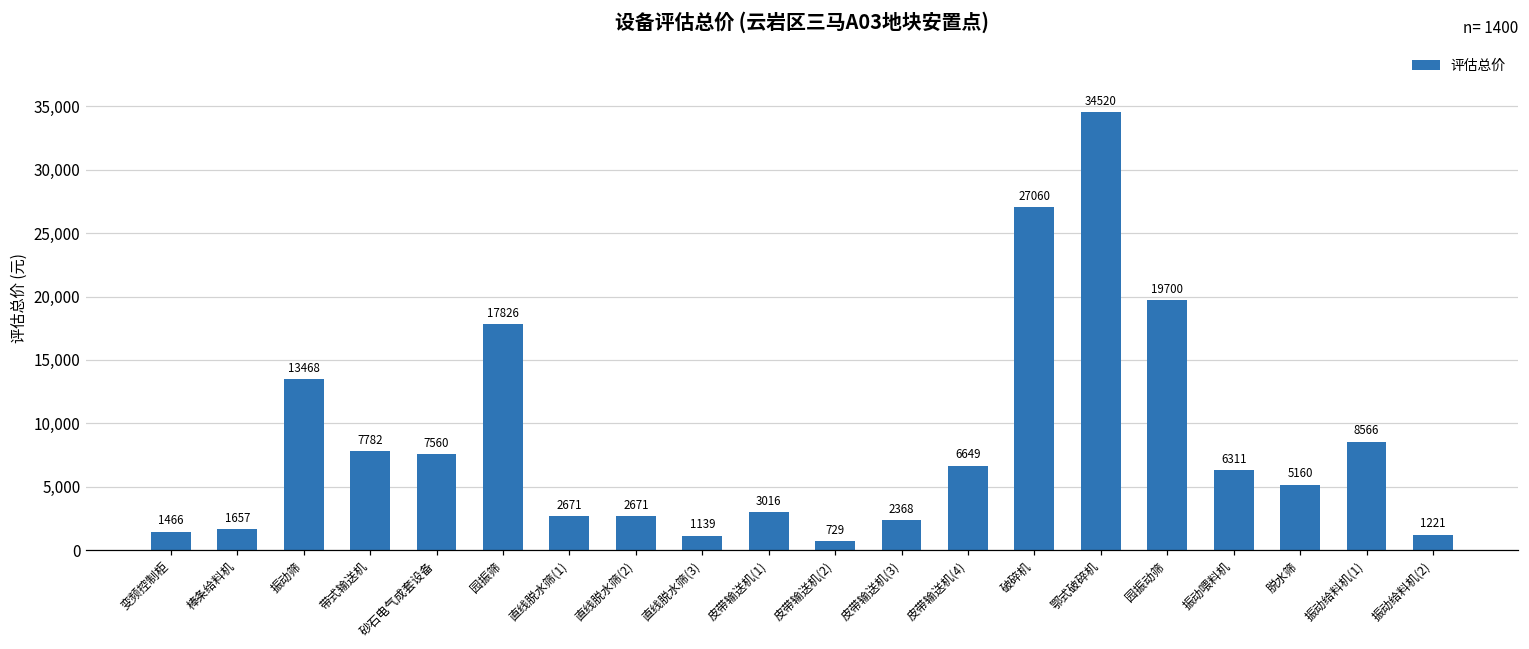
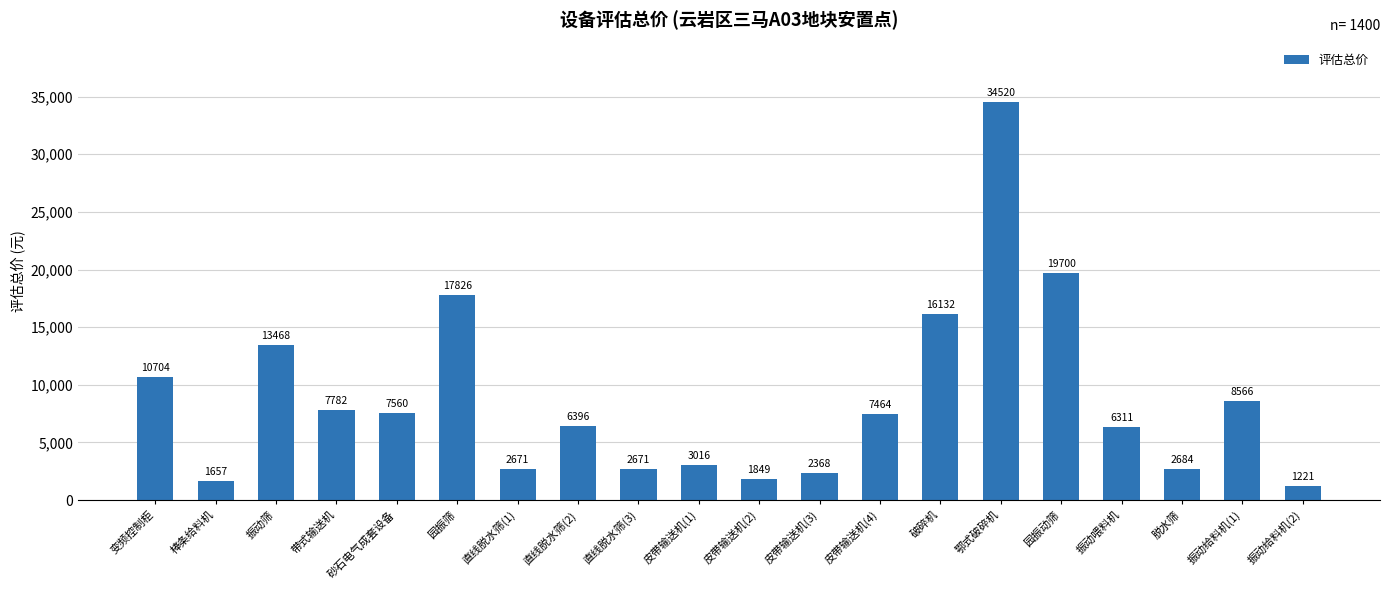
  {
-   "变频控制柜": 1466,
+   "变频控制柜": 10704,
    "棒条给料机": 1657,
    "振动筛": 13468,
    "带式输送机": 7782,
    "砂石电气成套设备": 7560,
    "园振筛": 17826,
    "直线脱水筛(1)": 2671,
-   "直线脱水筛(2)": 2671,
-   "直线脱水筛(3)": 1139,
+   "直线脱水筛(2)": 6396,
+   "直线脱水筛(3)": 2671,
    "皮带输送机(1)": 3016,
-   "皮带输送机(2)": 729,
+   "皮带输送机(2)": 1849,
    "皮带输送机(3)": 2368,
-   "皮带输送机(4)": 6649,
-   "破碎机": 27060,
+   "皮带输送机(4)": 7464,
+   "破碎机": 16132,
    "鄂式破碎机": 34520,
    "园振动筛": 19700,
    "振动喂料机": 6311,
-   "脱水筛": 5160,
+   "脱水筛": 2684,
    "振动给料机(1)": 8566,
    "振动给料机(2)": 1221
  }
